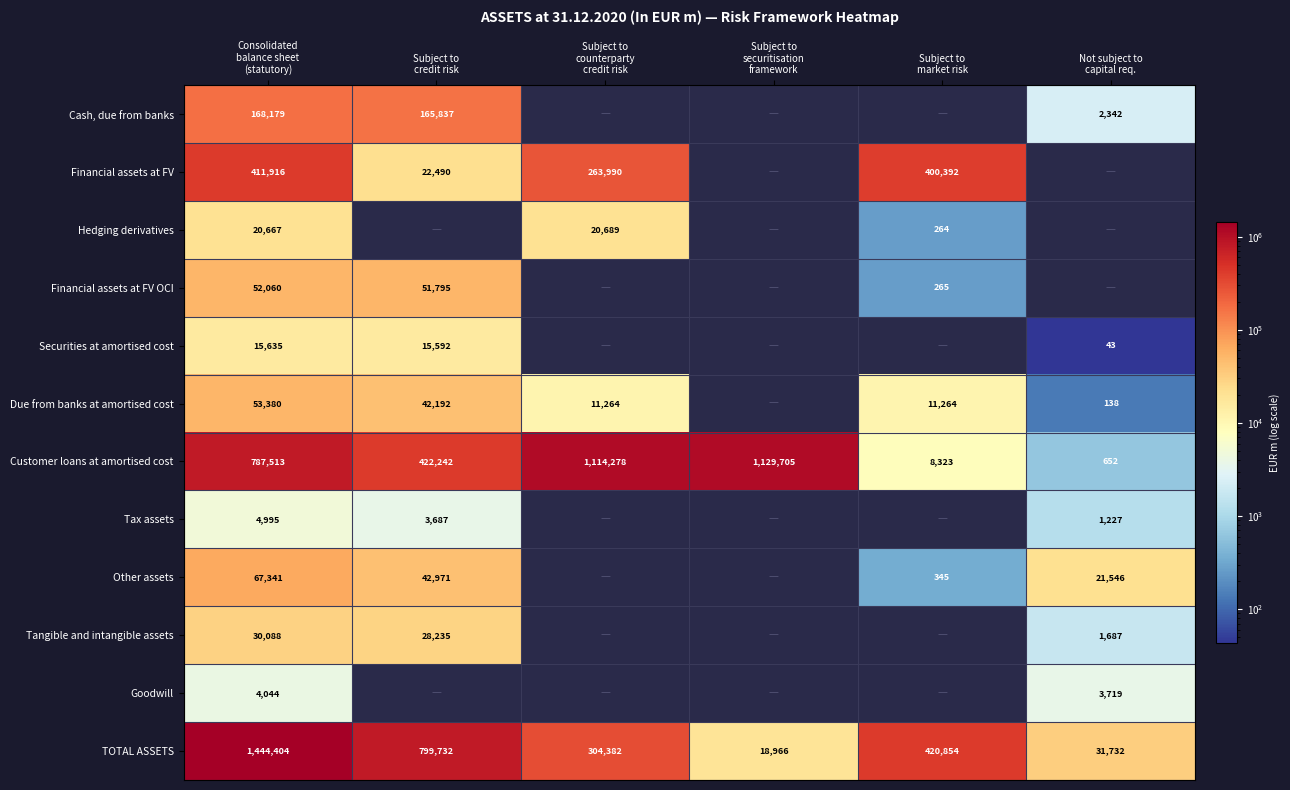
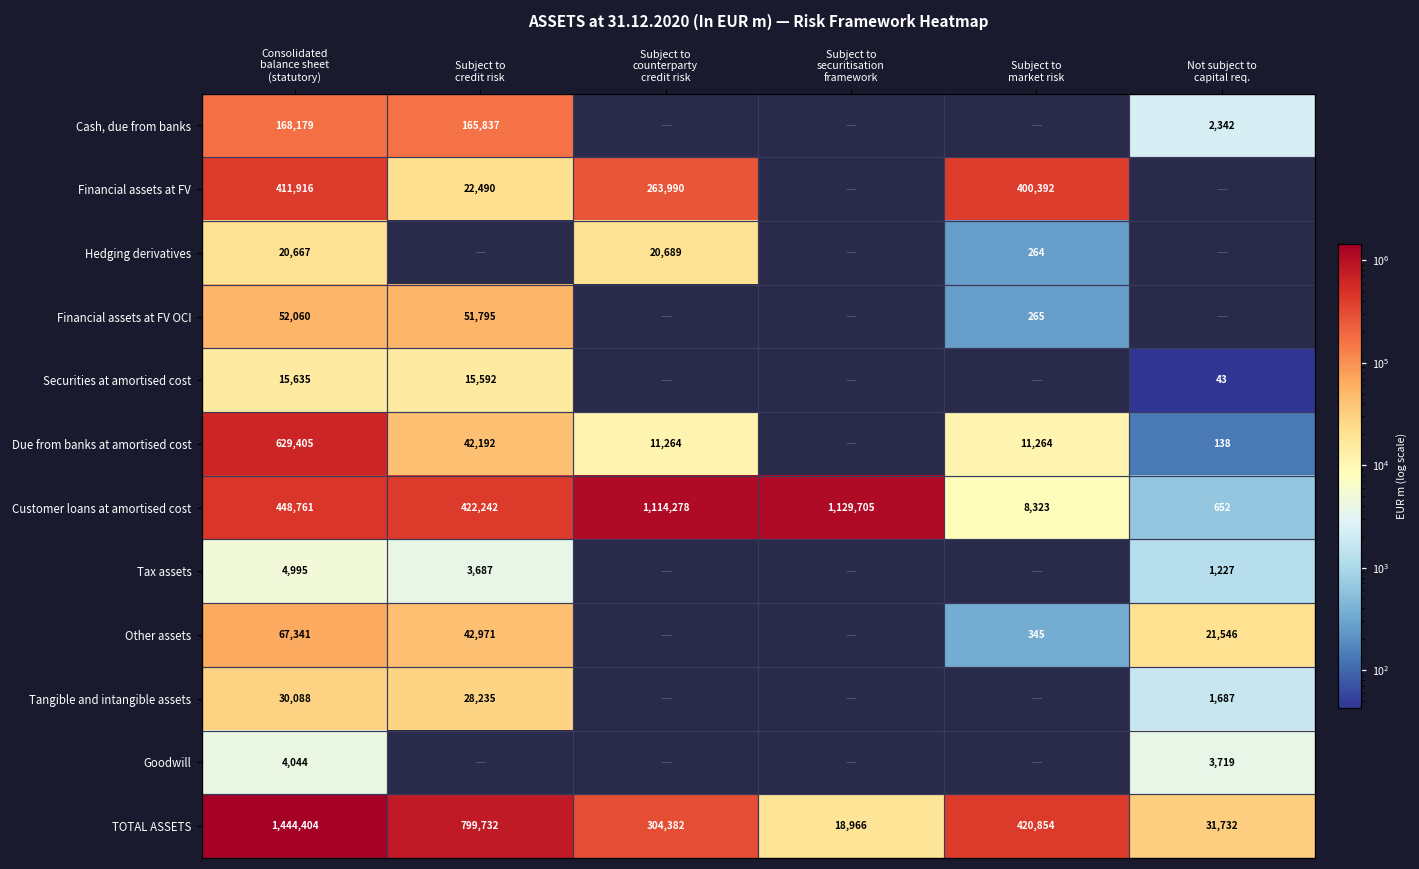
  {
    "Cash, due from banks": {
      "Consolidated balance sheet (statutory)": "168,179",
      "Subject to credit risk": "165,837",
      "Not subject to capital req.": "2,342"
    },
    "Financial assets at FV": {
      "Consolidated balance sheet (statutory)": "411,916",
      "Subject to credit risk": "22,490",
      "Subject to counterparty credit risk": "263,990",
      "Subject to market risk": "400,392"
    },
    "Hedging derivatives": {
      "Consolidated balance sheet (statutory)": "20,667",
      "Subject to counterparty credit risk": "20,689",
      "Subject to market risk": "264"
    },
    "Financial assets at FV OCI": {
      "Consolidated balance sheet (statutory)": "52,060",
      "Subject to credit risk": "51,795",
      "Subject to market risk": "265"
    },
    "Securities at amortised cost": {
      "Consolidated balance sheet (statutory)": "15,635",
      "Subject to credit risk": "15,592",
      "Not subject to capital req.": "43"
    },
    "Due from banks at amortised cost": {
-     "Consolidated balance sheet (statutory)": "53,380",
+     "Consolidated balance sheet (statutory)": "629,405",
      "Subject to credit risk": "42,192",
      "Subject to counterparty credit risk": "11,264",
      "Subject to market risk": "11,264",
      "Not subject to capital req.": "138"
    },
    "Customer loans at amortised cost": {
-     "Consolidated balance sheet (statutory)": "787,513",
+     "Consolidated balance sheet (statutory)": "448,761",
      "Subject to credit risk": "422,242",
      "Subject to counterparty credit risk": "1,114,278",
      "Subject to securitisation framework": "1,129,705",
      "Subject to market risk": "8,323",
      "Not subject to capital req.": "652"
    },
    "Tax assets": {
      "Consolidated balance sheet (statutory)": "4,995",
      "Subject to credit risk": "3,687",
      "Not subject to capital req.": "1,227"
    },
    "Other assets": {
      "Consolidated balance sheet (statutory)": "67,341",
      "Subject to credit risk": "42,971",
      "Subject to market risk": "345",
      "Not subject to capital req.": "21,546"
    },
    "Tangible and intangible assets": {
      "Consolidated balance sheet (statutory)": "30,088",
      "Subject to credit risk": "28,235",
      "Not subject to capital req.": "1,687"
    },
    "Goodwill": {
      "Consolidated balance sheet (statutory)": "4,044",
      "Not subject to capital req.": "3,719"
    },
    "TOTAL ASSETS": {
      "Consolidated balance sheet (statutory)": "1,444,404",
      "Subject to credit risk": "799,732",
      "Subject to counterparty credit risk": "304,382",
      "Subject to securitisation framework": "18,966",
      "Subject to market risk": "420,854",
      "Not subject to capital req.": "31,732"
    }
  }
